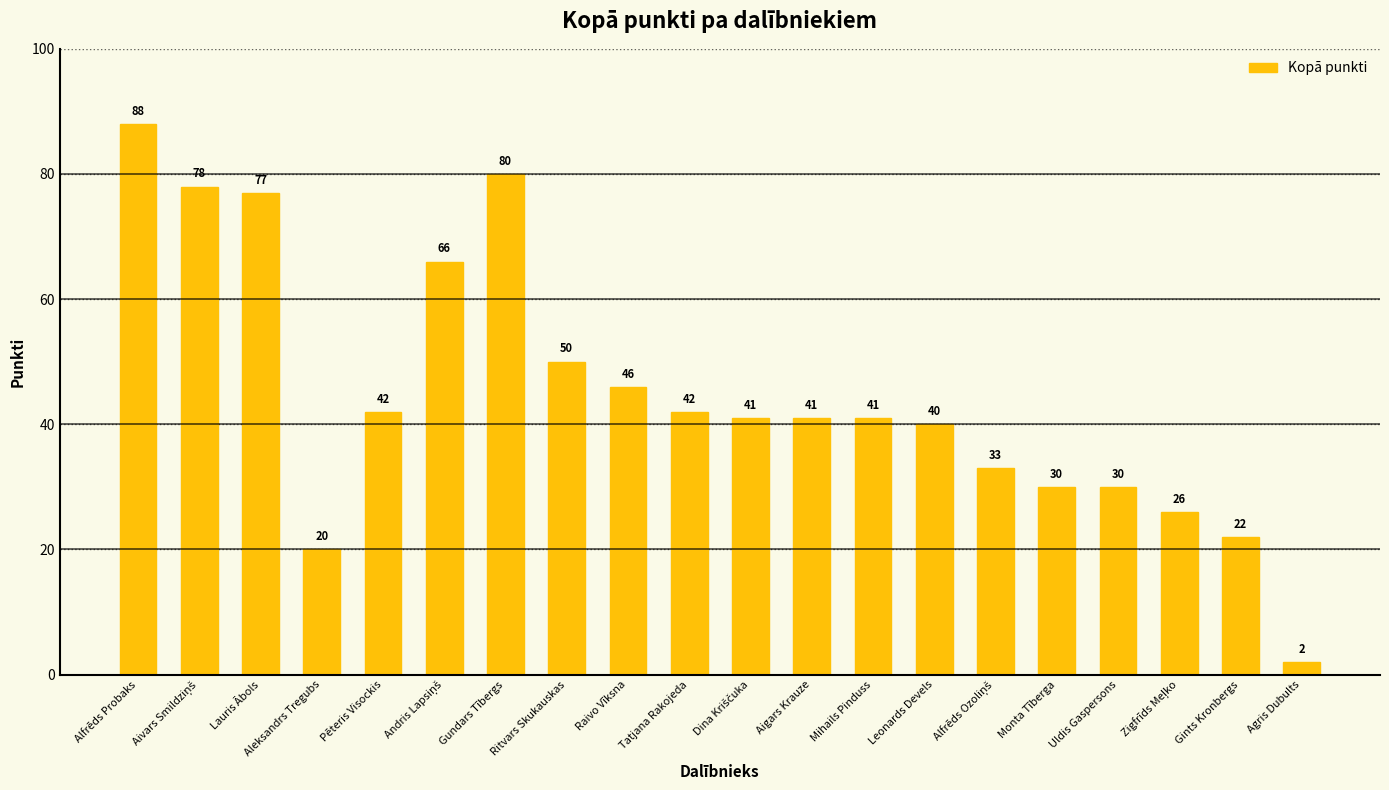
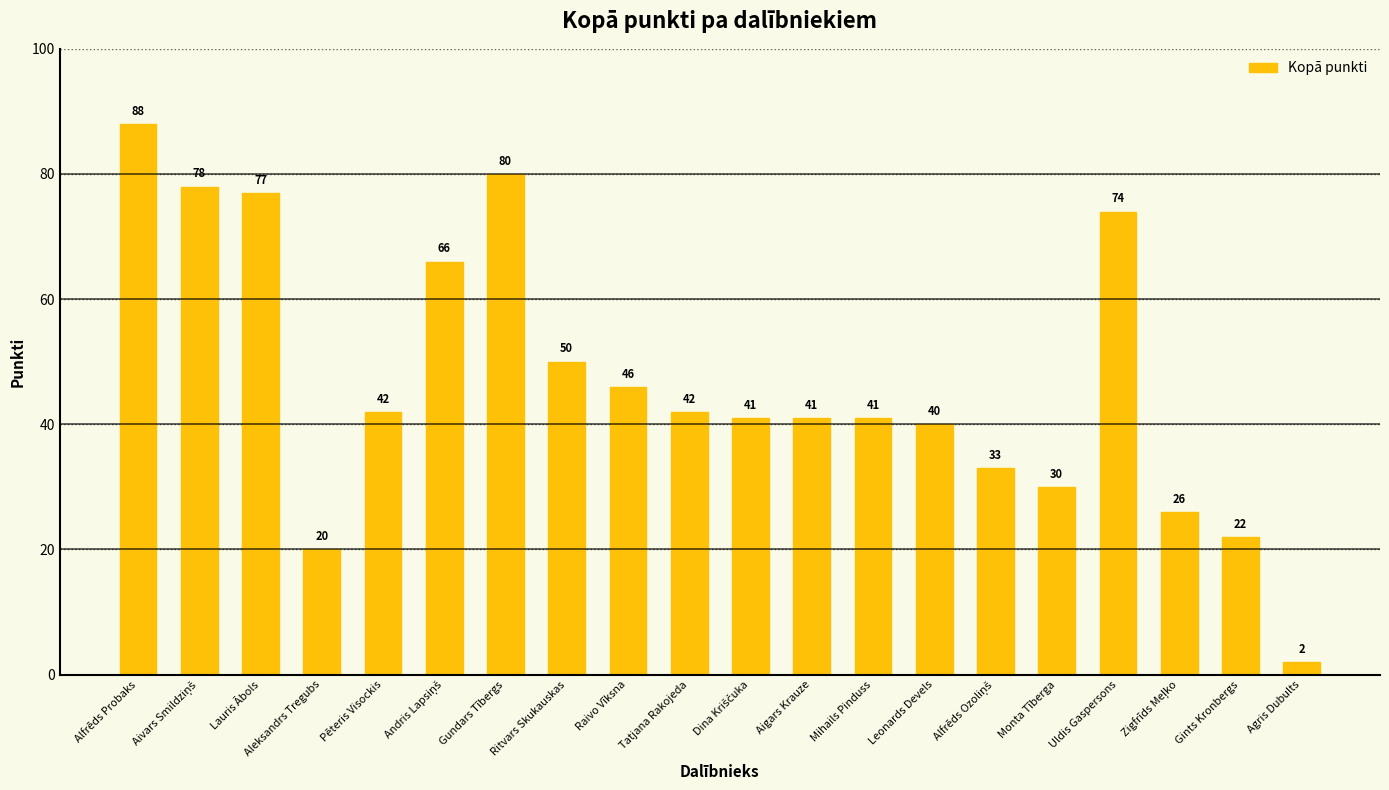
  {
    "Alfrēds Probaks": 88,
    "Aivars Smildziņš": 78,
    "Lauris Ābols": 77,
    "Aleksandrs Tregubs": 20,
    "Pēteris Visockis": 42,
    "Andris Lapsiņš": 66,
    "Gundars Tībergs": 80,
    "Ritvars Skukauskas": 50,
    "Raivo Vīksna": 46,
    "Tatjana Rakojeda": 42,
    "Dina Kriščuka": 41,
    "Aigars Krauze": 41,
    "Mihails Pinduss": 41,
    "Leonards Devels": 40,
    "Alfrēds Ozoliņš": 33,
    "Monta Tīberga": 30,
-   "Uldis Gaspersons": 30,
+   "Uldis Gaspersons": 74,
    "Zigfrīds Meļko": 26,
    "Gints Kronbergs": 22,
    "Agris Dubults": 2
  }
